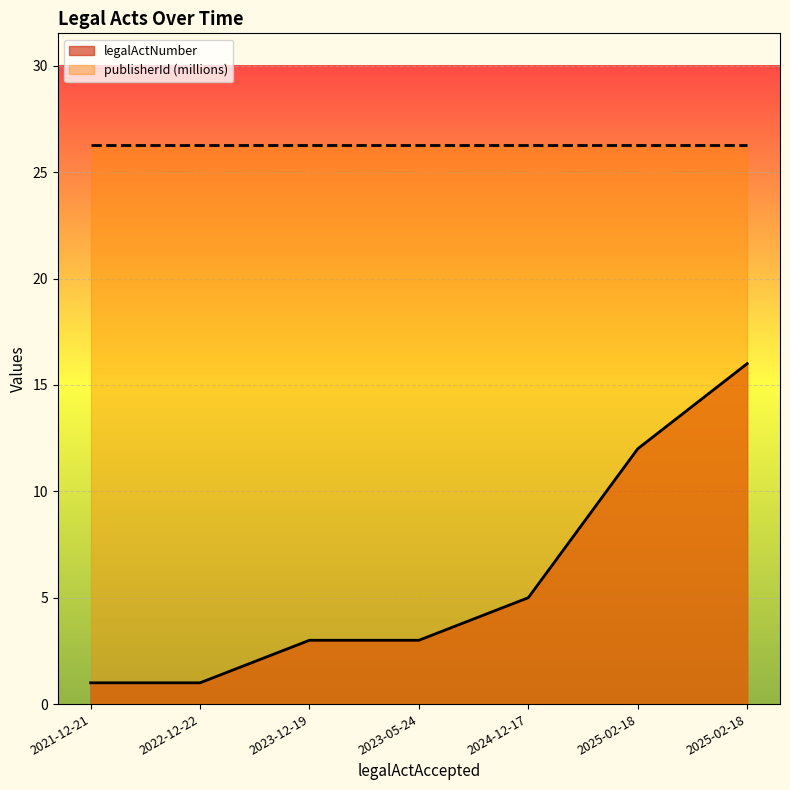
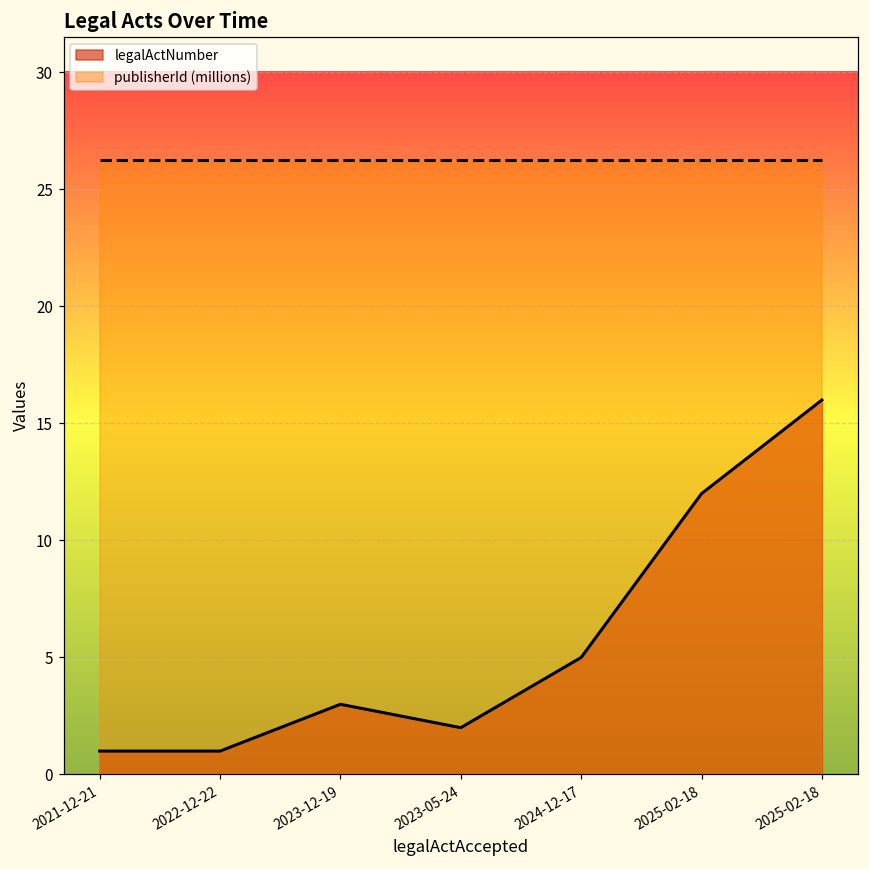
  {
    "legalActNumber": {
      "2021-12-21": 1,
      "2022-12-22": 1,
      "2023-12-19": 3,
-     "2023-05-24": 3,
+     "2023-05-24": 2,
      "2024-12-17": 5
    },
    "publisherId (millions)": {
      "2021-12-21": 26.3,
      "2022-12-22": 26.3,
      "2023-12-19": 26.3,
      "2023-05-24": 26.3,
      "2024-12-17": 26.3
    }
  }
